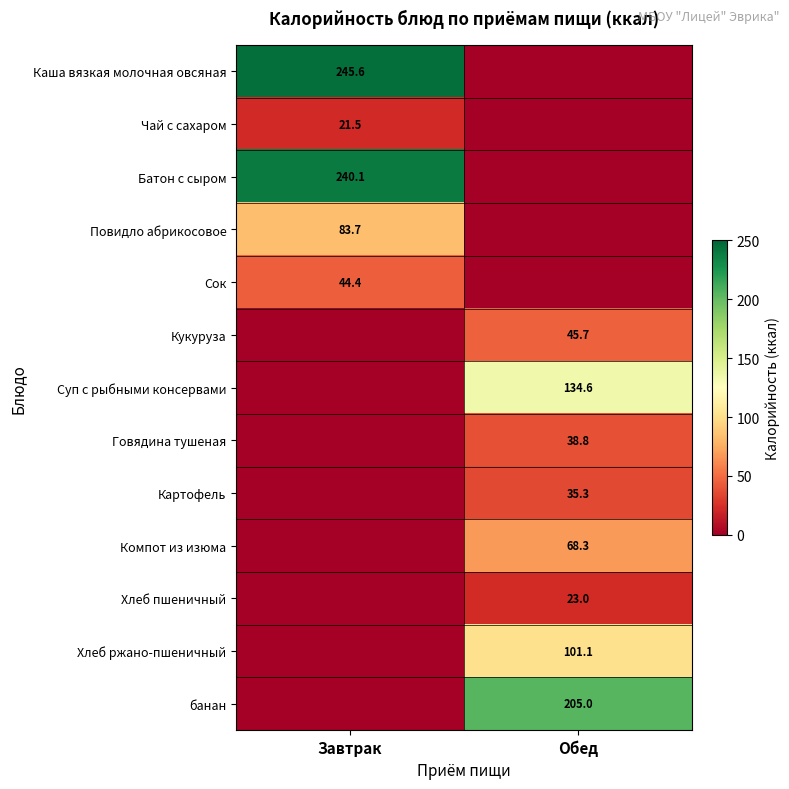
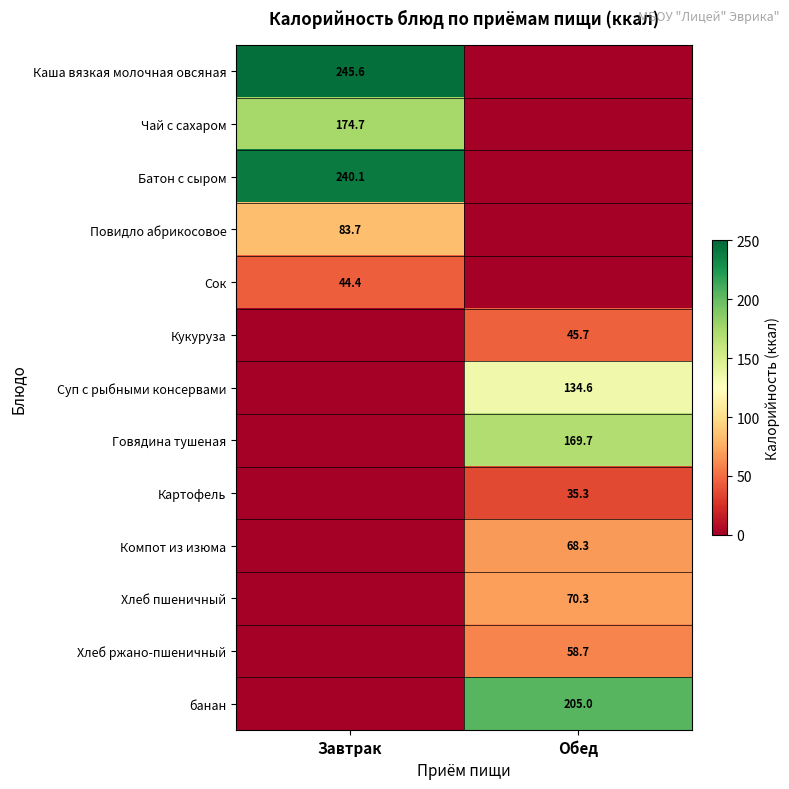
  {
    "Каша вязкая молочная овсяная": {
      "Завтрак": 245.6
    },
    "Чай с сахаром": {
-     "Завтрак": 21.5
+     "Завтрак": 174.7
    },
    "Батон с сыром": {
      "Завтрак": 240.1
    },
    "Повидло абрикосовое": {
      "Завтрак": 83.7
    },
    "Сок": {
      "Завтрак": 44.4
    },
    "Кукуруза": {
      "Обед": 45.7
    },
    "Суп с рыбными консервами": {
      "Обед": 134.6
    },
    "Говядина тушеная": {
-     "Обед": 38.8
+     "Обед": 169.7
    },
    "Картофель": {
      "Обед": 35.3
    },
    "Компот из изюма": {
      "Обед": 68.3
    },
    "Хлеб пшеничный": {
-     "Обед": 23.0
+     "Обед": 70.3
    },
    "Хлеб ржано-пшеничный": {
-     "Обед": 101.1
+     "Обед": 58.7
    },
    "банан": {
      "Обед": 205.0
    }
  }
